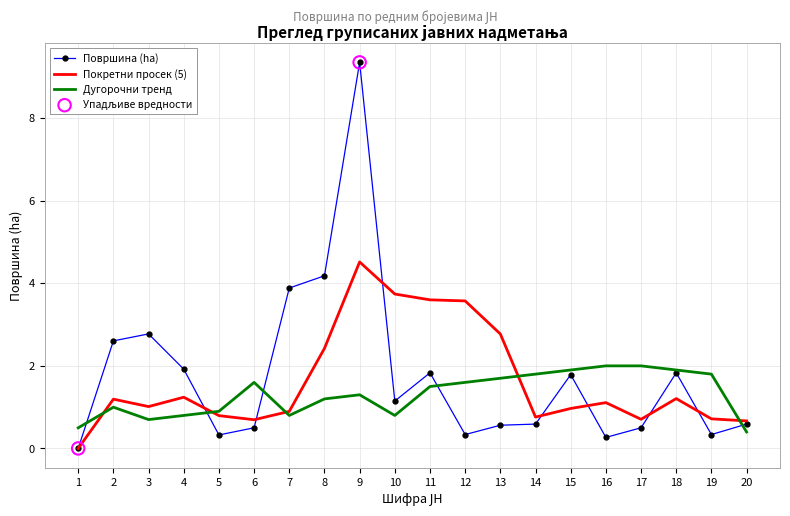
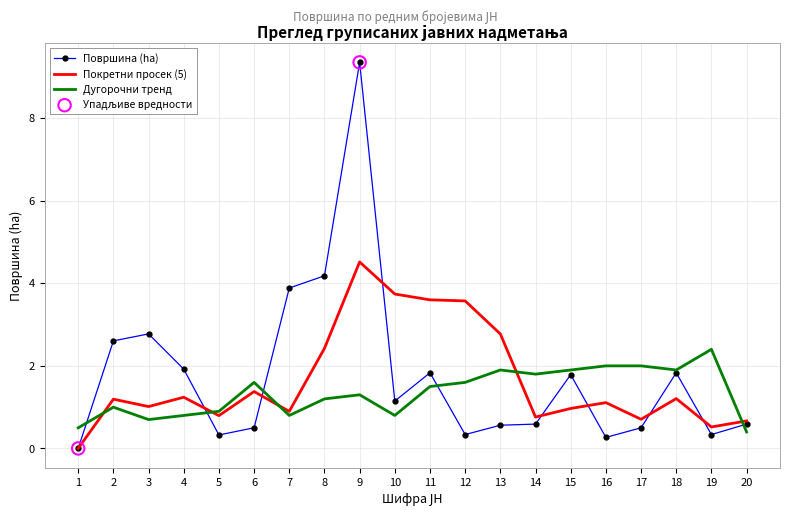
  {
    "Површина (ha)": {
      "2": 2.6,
      "3": 2.8,
      "4": 1.9,
      "5": 0.3,
      "6": 0.5,
      "7": 3.9,
      "8": 4.2,
      "10": 1.1,
      "11": 1.8,
      "12": 0.3,
      "13": 0.6,
      "14": 0.6,
      "15": 1.8,
      "16": 0.3,
      "17": 0.5,
      "18": 1.8,
      "19": 0.3,
      "20": 0.6
    },
    "Покретни просек (5)": {
      "2": 1.2,
      "3": 1.0,
      "4": 1.2,
      "5": 0.8,
-     "6": 0.7,
+     "6": 1.4,
      "7": 0.9,
      "8": 2.4,
      "9": 4.5,
      "10": 3.7,
      "11": 3.6,
      "12": 3.6,
      "13": 2.8,
      "14": 0.8,
      "15": 1.0,
      "16": 1.1,
      "17": 0.7,
      "18": 1.2,
-     "19": 0.7,
+     "19": 0.5,
      "20": 0.7
    },
    "Дугорочни тренд": {
      "1": 0.5,
      "2": 1.0,
      "3": 0.7,
      "4": 0.8,
      "5": 0.9,
      "6": 1.6,
      "7": 0.8,
      "8": 1.2,
      "9": 1.3,
      "10": 0.8,
      "11": 1.5,
      "12": 1.6,
-     "13": 1.7,
+     "13": 1.9,
      "14": 1.8,
      "15": 1.9,
      "16": 2.0,
      "17": 2.0,
      "18": 1.9,
-     "19": 1.8,
+     "19": 2.4,
      "20": 0.4
    }
  }
